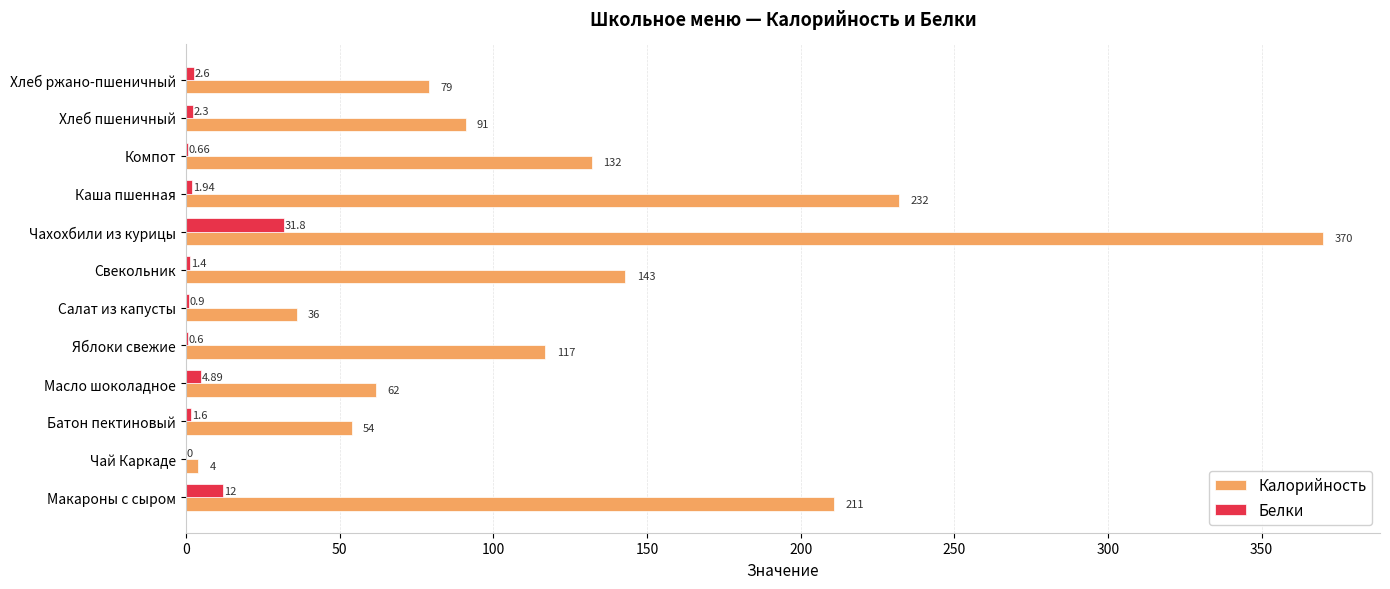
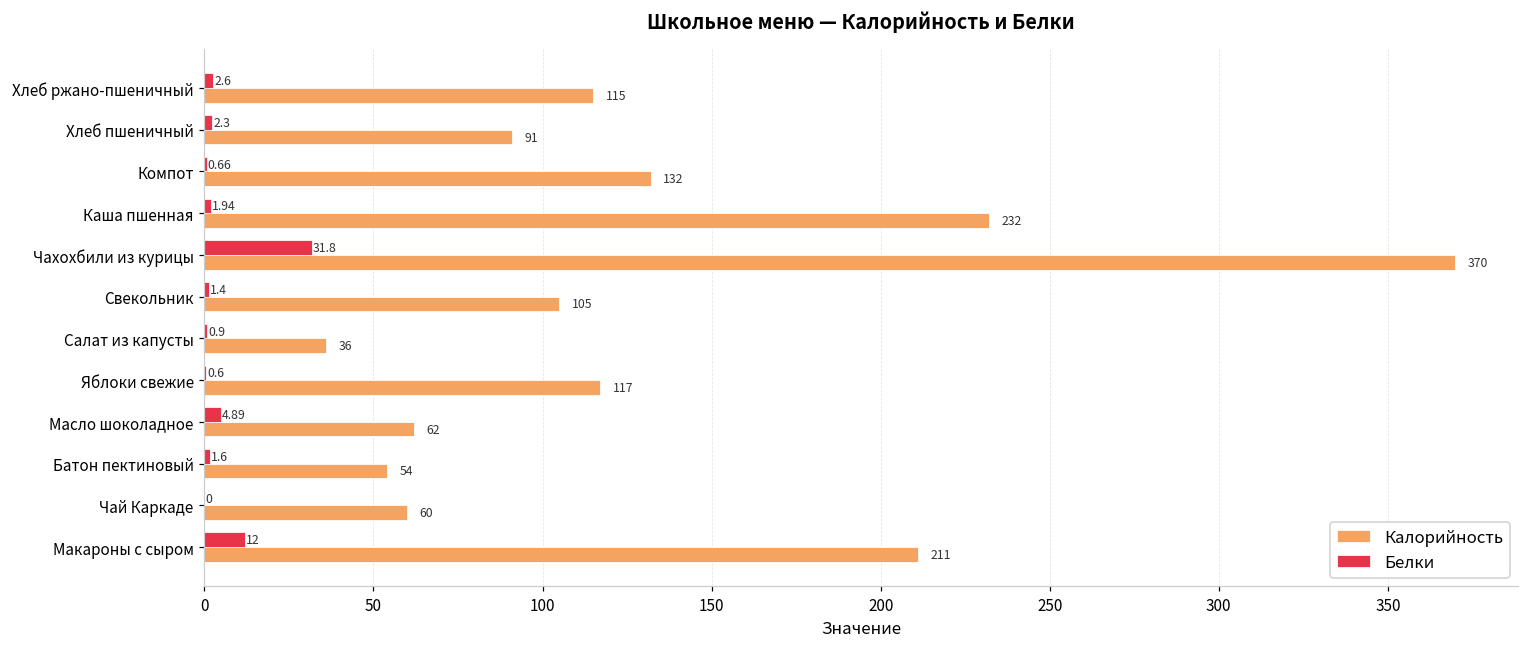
  {
    "Калорийность": {
-     "Хлеб ржано-пшеничный": 79,
+     "Хлеб ржано-пшеничный": 115,
      "Хлеб пшеничный": 91,
      "Компот": 132,
      "Каша пшенная": 232,
      "Чахохбили из курицы": 370,
-     "Свекольник": 143,
+     "Свекольник": 105,
      "Салат из капусты": 36,
      "Яблоки свежие": 117,
      "Масло шоколадное": 62,
      "Батон пектиновый": 54,
-     "Чай Каркаде": 4,
+     "Чай Каркаде": 60,
      "Макароны с сыром": 211
    },
    "Белки": {
      "Хлеб ржано-пшеничный": 2.6,
      "Хлеб пшеничный": 2.3,
      "Компот": 0.66,
      "Каша пшенная": 1.94,
      "Чахохбили из курицы": 31.8,
      "Свекольник": 1.4,
      "Салат из капусты": 0.9,
      "Яблоки свежие": 0.6,
      "Масло шоколадное": 4.89,
      "Батон пектиновый": 1.6,
      "Чай Каркаде": 0,
      "Макароны с сыром": 12
    }
  }
